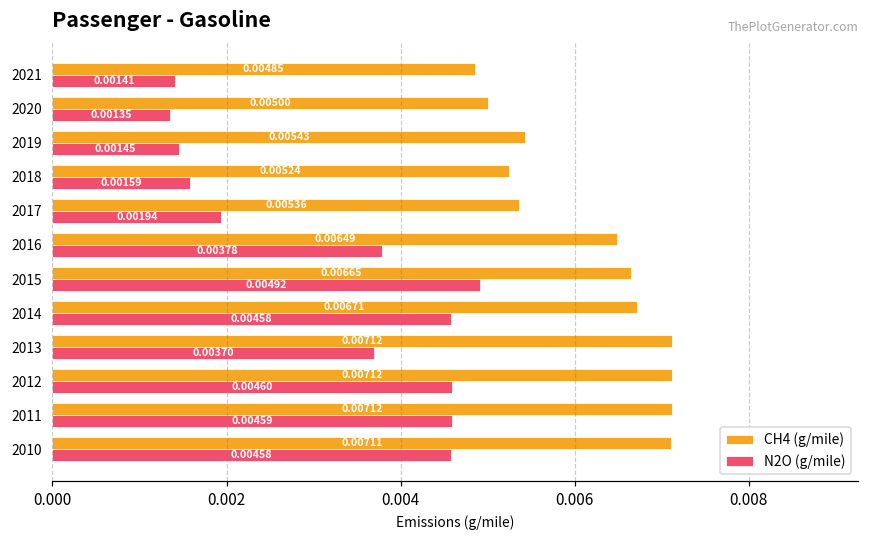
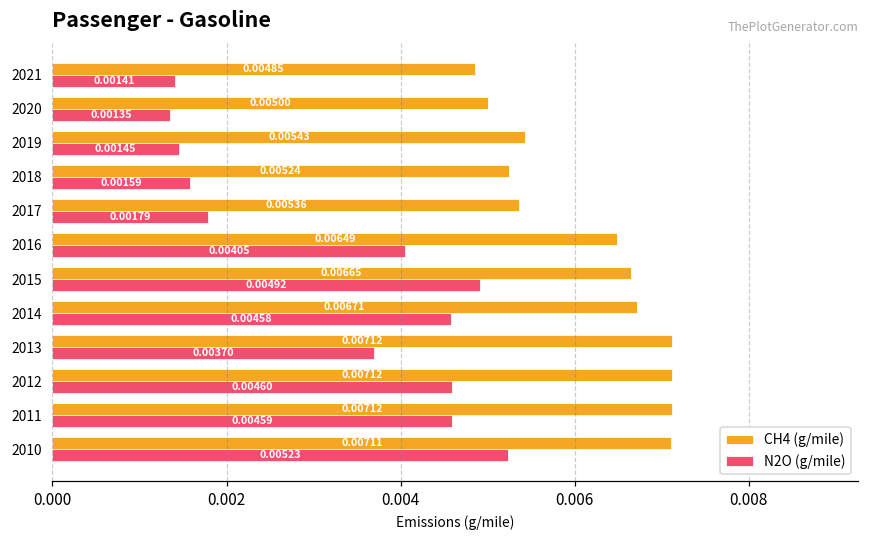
  {
    "CH4 (g/mile)": {
      "2021": 0.00485,
      "2020": 0.00500,
      "2019": 0.00543,
      "2018": 0.00524,
      "2017": 0.00536,
      "2016": 0.00649,
      "2015": 0.00665,
      "2014": 0.00671,
      "2013": 0.00712,
      "2012": 0.00712,
      "2011": 0.00712,
      "2010": 0.00711
    },
    "N2O (g/mile)": {
      "2021": 0.00141,
      "2020": 0.00135,
      "2019": 0.00145,
      "2018": 0.00159,
-     "2017": 0.00194,
-     "2016": 0.00378,
+     "2017": 0.00179,
+     "2016": 0.00405,
      "2015": 0.00492,
      "2014": 0.00458,
      "2013": 0.00370,
      "2012": 0.00460,
      "2011": 0.00459,
-     "2010": 0.00458
+     "2010": 0.00523
    }
  }
